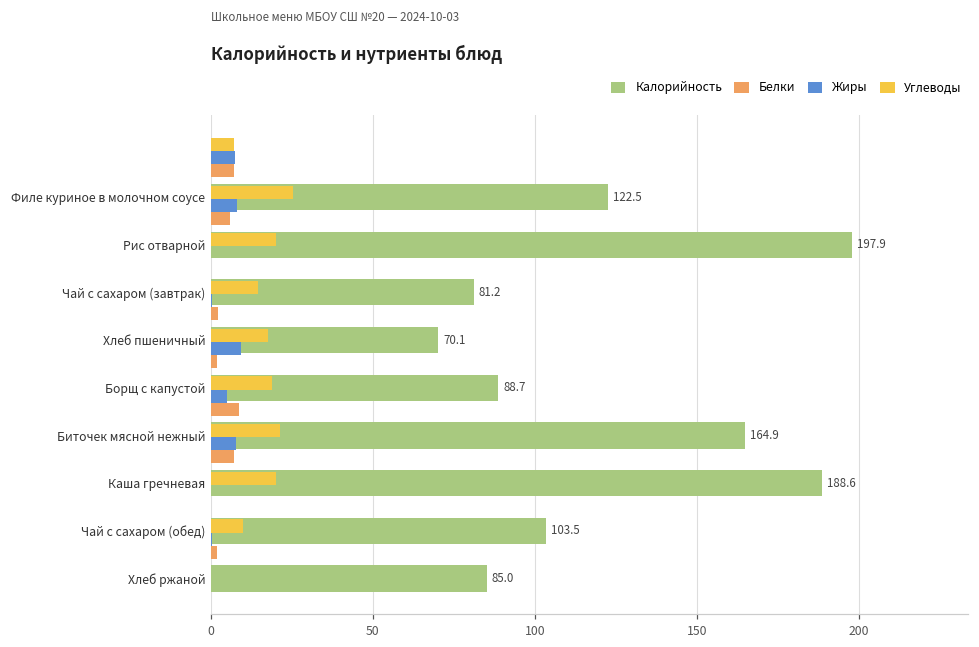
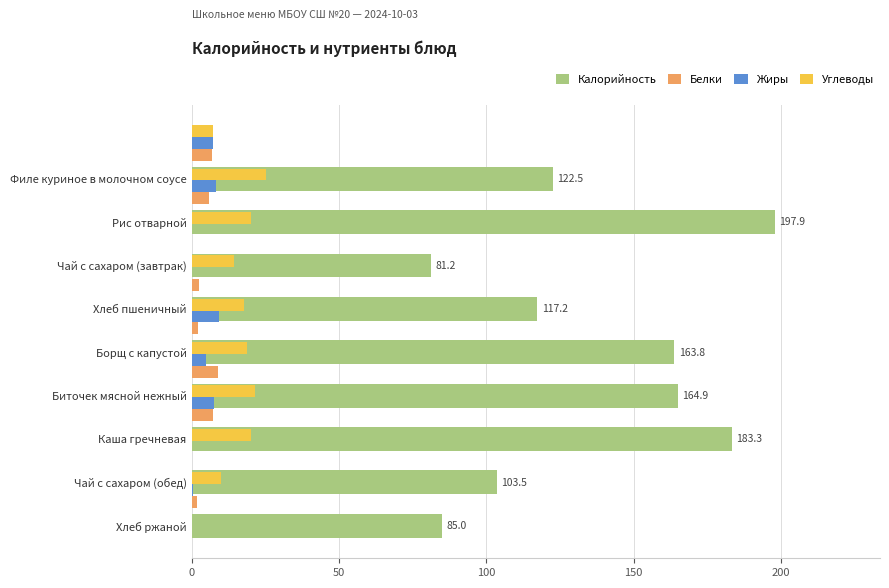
  {
    "Калорийность": {
      "Филе куриное в молочном соусе": 122.5,
      "Рис отварной": 197.9,
      "Чай с сахаром (завтрак)": 81.2,
-     "Хлеб пшеничный": 70.1,
-     "Борщ с капустой": 88.7,
+     "Хлеб пшеничный": 117.2,
+     "Борщ с капустой": 163.8,
      "Биточек мясной нежный": 164.9,
-     "Каша гречневая": 188.6,
+     "Каша гречневая": 183.3,
      "Чай с сахаром (обед)": 103.5,
      "Хлеб ржаной": 85.0
    }
  }
